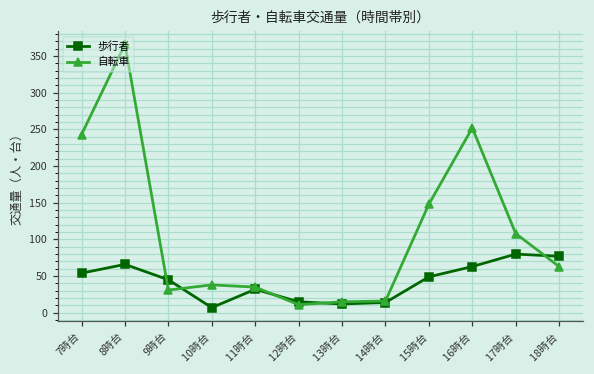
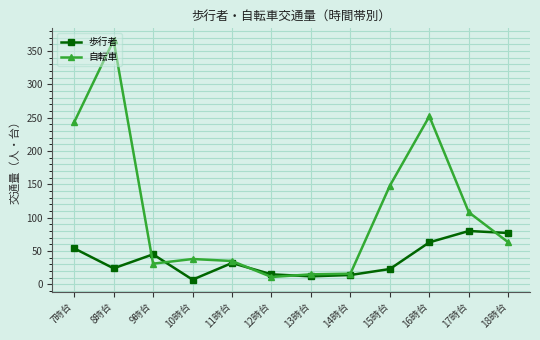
  {
    "歩行者": {
      "7時台": 50,
-     "8時台": 70,
+     "8時台": 20,
      "9時台": 50,
      "10時台": 10,
      "12時台": 20,
-     "15時台": 50,
+     "15時台": 20,
      "16時台": 60,
      "17時台": 80,
      "18時台": 80
    },
    "自転車": {
      "7時台": 240,
      "9時台": 30,
      "10時台": 40,
      "12時台": 10,
      "15時台": 150,
      "16時台": 250,
      "17時台": 110,
      "18時台": 60
    }
  }
